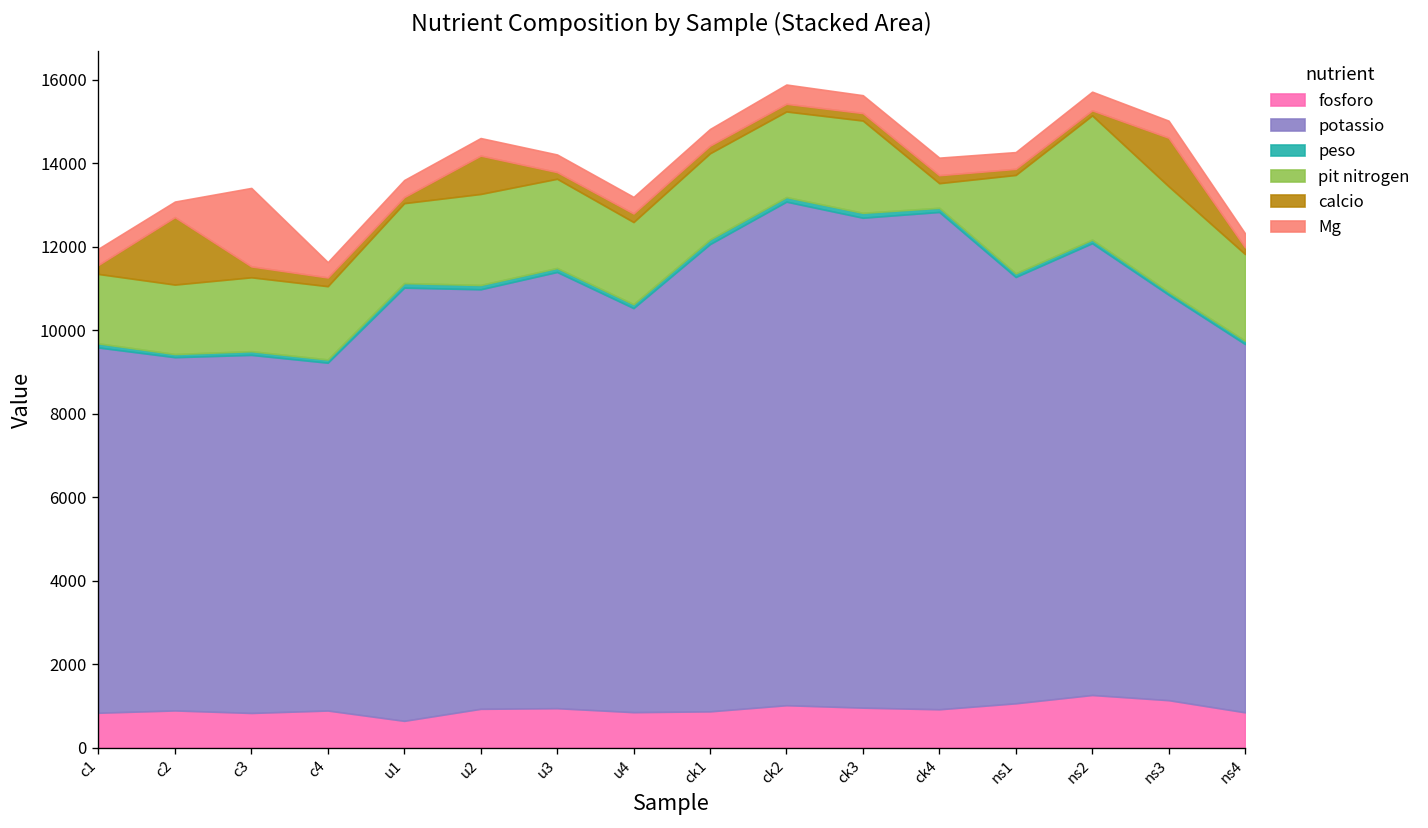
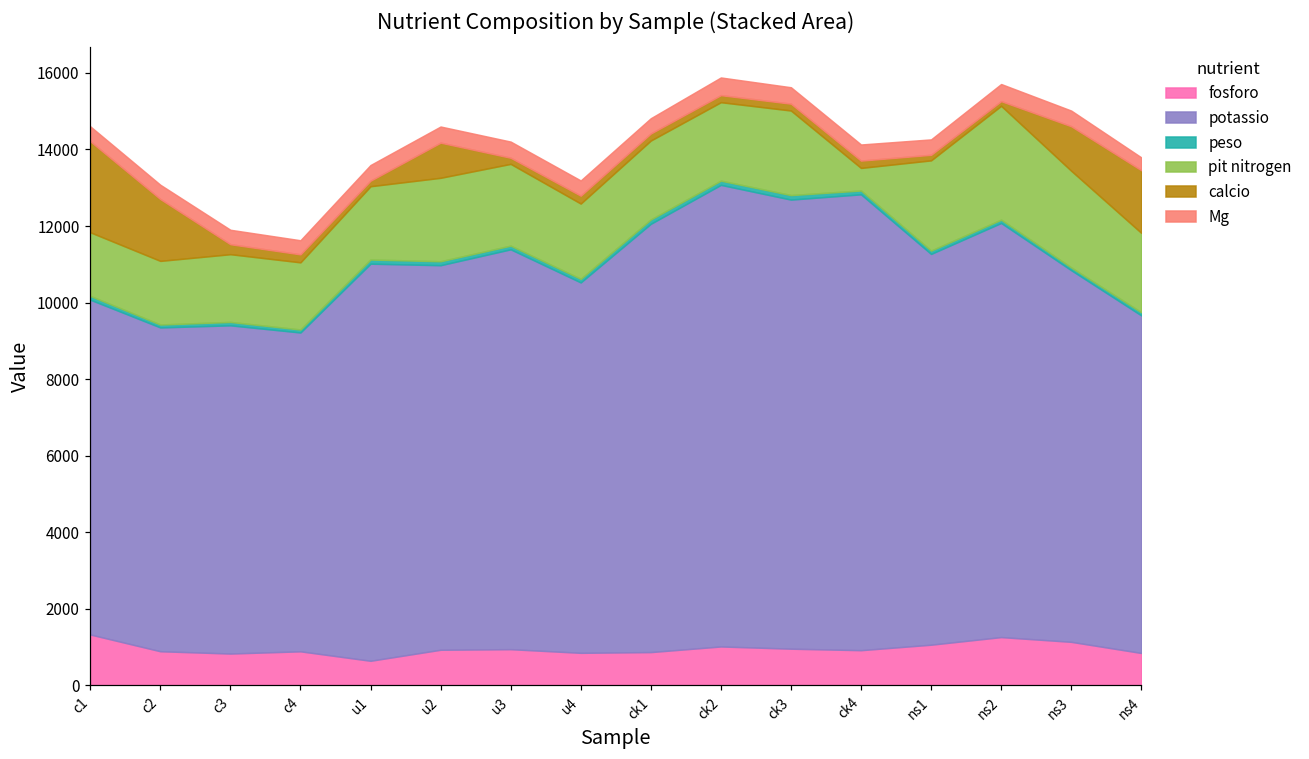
  {
    "fosforo": {
-     "c1": 800,
+     "c1": 1300,
      "c2": 900,
      "c3": 800,
      "c4": 900,
      "u1": 600,
      "u2": 900,
      "u3": 900,
      "u4": 900,
      "ck1": 900,
      "ck2": 1000,
      "ck3": 1000,
      "ck4": 900,
      "ns1": 1100,
      "ns2": 1300,
      "ns3": 1100,
      "ns4": 800
    },
    "potassio": {
      "c1": 8700,
      "c2": 8500,
      "c3": 8600,
      "c4": 8300,
      "u1": 10400,
      "u2": 10000,
      "u3": 10400,
      "u4": 9700,
      "ck1": 11200,
      "ck2": 12100,
      "ck3": 11700,
      "ck4": 11900,
      "ns1": 10200,
      "ns2": 10800,
      "ns4": 8800
    },
    "peso": {
      "c1": 100,
      "c2": 100,
      "c3": 100,
      "c4": 100,
      "u1": 100,
      "u2": 100,
      "u3": 100,
      "u4": 100,
      "ck1": 100,
      "ck2": 100,
      "ck3": 100,
      "ck4": 100,
      "ns1": 100,
      "ns2": 100,
      "ns4": 100
    },
    "pit nitrogen": {
      "c1": 1700,
      "c2": 1700,
      "c3": 1800,
      "c4": 1800,
      "u1": 1900,
      "u2": 2200,
      "u3": 2100,
      "u4": 2000,
      "ck1": 2100,
      "ck2": 2100,
      "ck3": 2200,
      "ck4": 600,
      "ns1": 2400,
      "ns2": 3000,
      "ns3": 2500,
      "ns4": 2100
    },
    "calcio": {
-     "c1": 200,
+     "c1": 2400,
      "c2": 1600,
      "c3": 300,
      "c4": 200,
      "u1": 100,
      "u2": 900,
      "u3": 200,
      "u4": 200,
      "ck1": 200,
      "ck2": 200,
      "ck3": 200,
      "ck4": 200,
      "ns1": 100,
      "ns2": 100,
      "ns3": 1200,
-     "ns4": 200
+     "ns4": 1600
    },
    "Mg": {
      "c1": 400,
      "c2": 400,
-     "c3": 1900,
+     "c3": 400,
      "c4": 400,
      "u1": 400,
      "u2": 400,
      "u3": 400,
      "u4": 400,
      "ck1": 400,
      "ck2": 500,
      "ck3": 400,
      "ck4": 400,
      "ns1": 400,
      "ns2": 400,
      "ns3": 400,
      "ns4": 300
    }
  }
